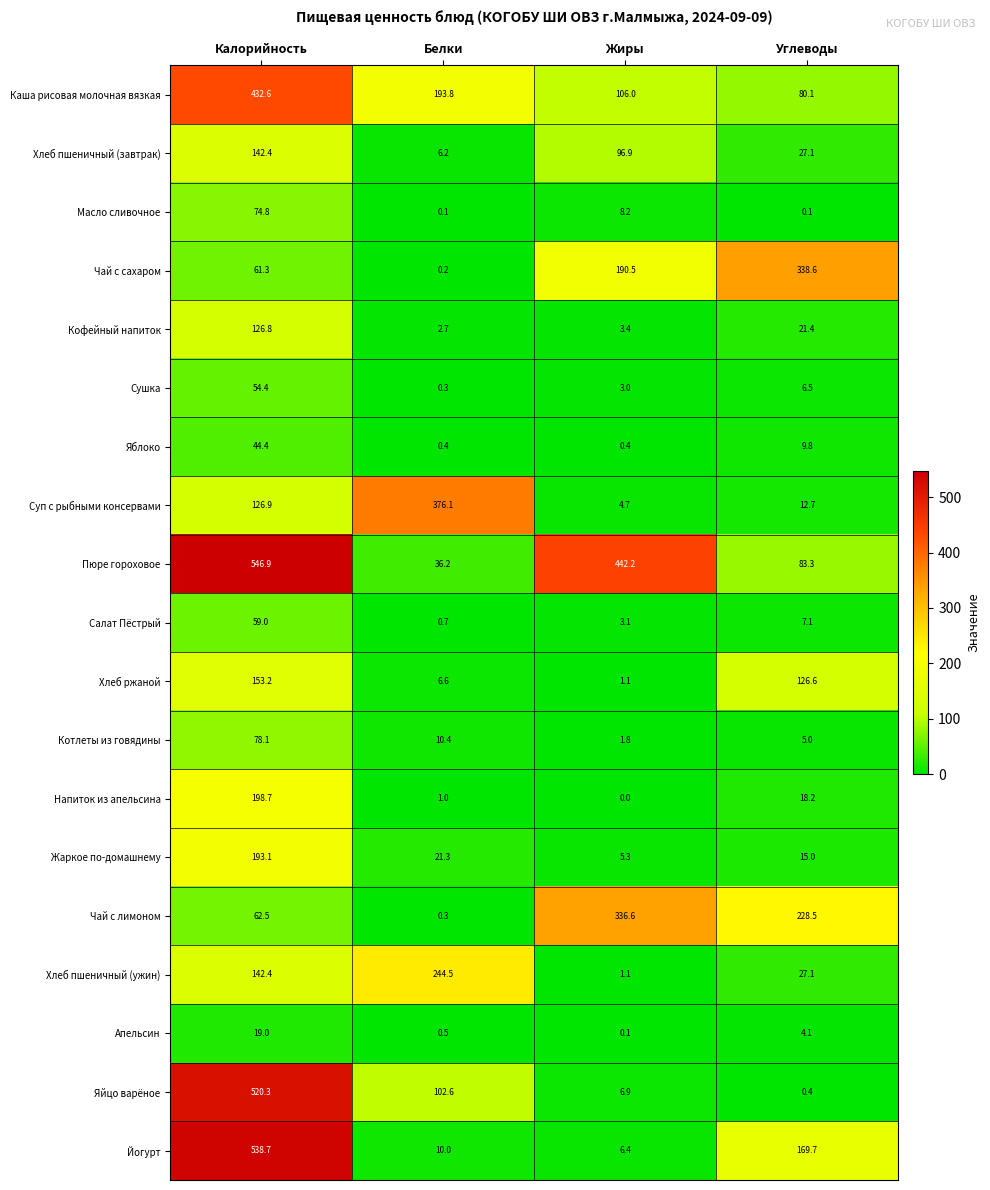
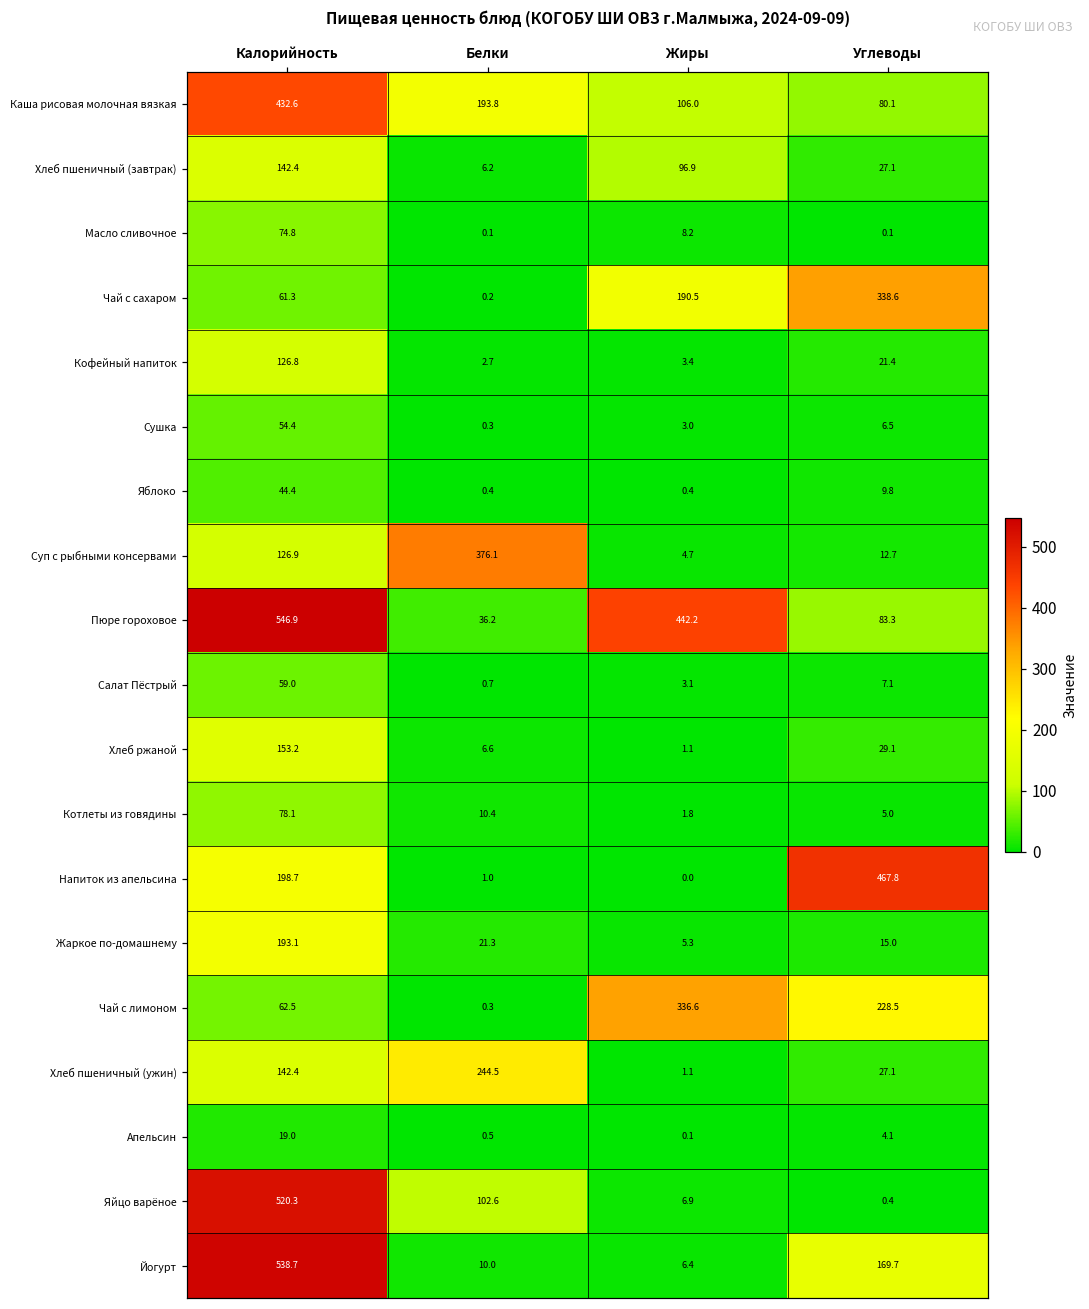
  {
    "Каша рисовая молочная вязкая": {
      "Калорийность": 432.6,
      "Белки": 193.8,
      "Жиры": 106.0,
      "Углеводы": 80.1
    },
    "Хлеб пшеничный (завтрак)": {
      "Калорийность": 142.4,
      "Белки": 6.2,
      "Жиры": 96.9,
      "Углеводы": 27.1
    },
    "Масло сливочное": {
      "Калорийность": 74.8,
      "Белки": 0.1,
      "Жиры": 8.2,
      "Углеводы": 0.1
    },
    "Чай с сахаром": {
      "Калорийность": 61.3,
      "Белки": 0.2,
      "Жиры": 190.5,
      "Углеводы": 338.6
    },
    "Кофейный напиток": {
      "Калорийность": 126.8,
      "Белки": 2.7,
      "Жиры": 3.4,
      "Углеводы": 21.4
    },
    "Сушка": {
      "Калорийность": 54.4,
      "Белки": 0.3,
      "Жиры": 3.0,
      "Углеводы": 6.5
    },
    "Яблоко": {
      "Калорийность": 44.4,
      "Белки": 0.4,
      "Жиры": 0.4,
      "Углеводы": 9.8
    },
    "Суп с рыбными консервами": {
      "Калорийность": 126.9,
      "Белки": 376.1,
      "Жиры": 4.7,
      "Углеводы": 12.7
    },
    "Пюре гороховое": {
      "Калорийность": 546.9,
      "Белки": 36.2,
      "Жиры": 442.2,
      "Углеводы": 83.3
    },
    "Салат Пёстрый": {
      "Калорийность": 59.0,
      "Белки": 0.7,
      "Жиры": 3.1,
      "Углеводы": 7.1
    },
    "Хлеб ржаной": {
      "Калорийность": 153.2,
      "Белки": 6.6,
      "Жиры": 1.1,
-     "Углеводы": 126.6
+     "Углеводы": 29.1
    },
    "Котлеты из говядины": {
      "Калорийность": 78.1,
      "Белки": 10.4,
      "Жиры": 1.8,
      "Углеводы": 5.0
    },
    "Напиток из апельсина": {
      "Калорийность": 198.7,
      "Белки": 1.0,
      "Жиры": 0.0,
-     "Углеводы": 18.2
+     "Углеводы": 467.8
    },
    "Жаркое по-домашнему": {
      "Калорийность": 193.1,
      "Белки": 21.3,
      "Жиры": 5.3,
      "Углеводы": 15.0
    },
    "Чай с лимоном": {
      "Калорийность": 62.5,
      "Белки": 0.3,
      "Жиры": 336.6,
      "Углеводы": 228.5
    },
    "Хлеб пшеничный (ужин)": {
      "Калорийность": 142.4,
      "Белки": 244.5,
      "Жиры": 1.1,
      "Углеводы": 27.1
    },
    "Апельсин": {
      "Калорийность": 19.0,
      "Белки": 0.5,
      "Жиры": 0.1,
      "Углеводы": 4.1
    },
    "Яйцо варёное": {
      "Калорийность": 520.3,
      "Белки": 102.6,
      "Жиры": 6.9,
      "Углеводы": 0.4
    },
    "Йогурт": {
      "Калорийность": 538.7,
      "Белки": 10.0,
      "Жиры": 6.4,
      "Углеводы": 169.7
    }
  }
